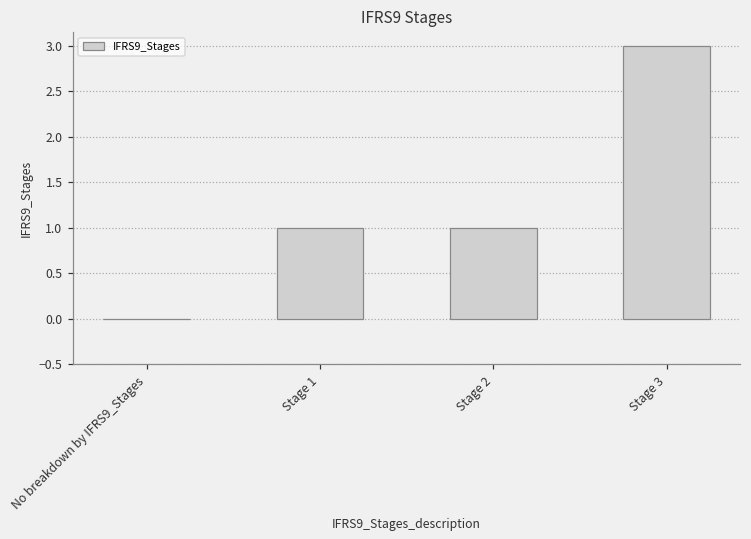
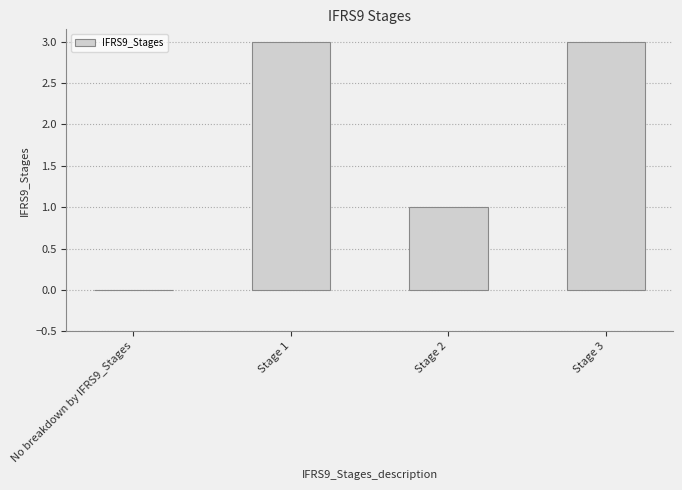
  {
    "No breakdown by IFRS9_Stages": 0,
-   "Stage 1": 1,
+   "Stage 1": 3,
    "Stage 2": 1,
    "Stage 3": 3
  }
